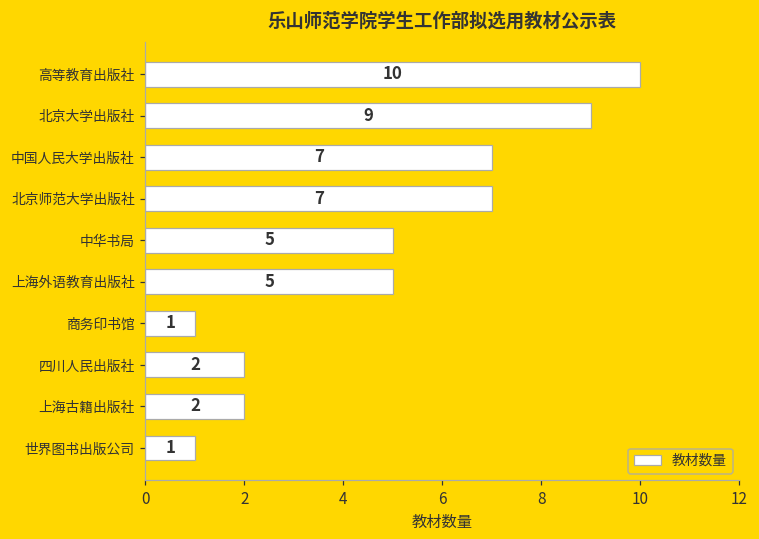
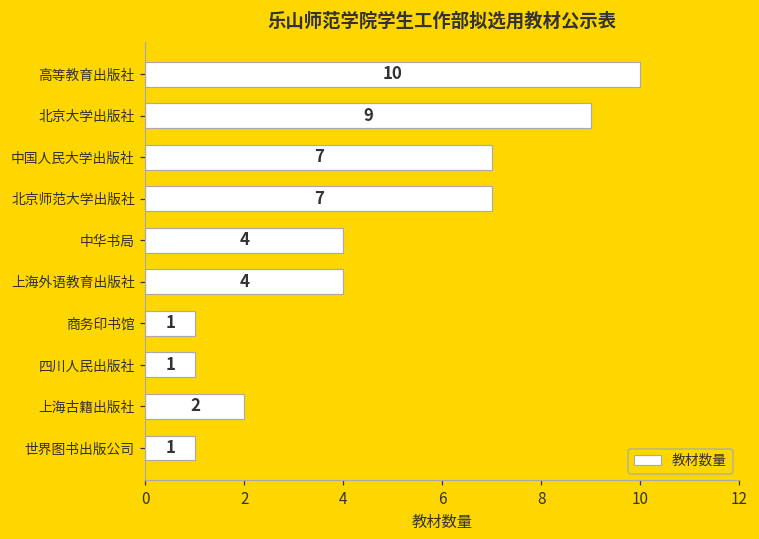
  {
    "高等教育出版社": 10,
    "北京大学出版社": 9,
    "中国人民大学出版社": 7,
    "北京师范大学出版社": 7,
-   "中华书局": 5,
-   "上海外语教育出版社": 5,
+   "中华书局": 4,
+   "上海外语教育出版社": 4,
    "商务印书馆": 1,
-   "四川人民出版社": 2,
+   "四川人民出版社": 1,
    "上海古籍出版社": 2,
    "世界图书出版公司": 1
  }
